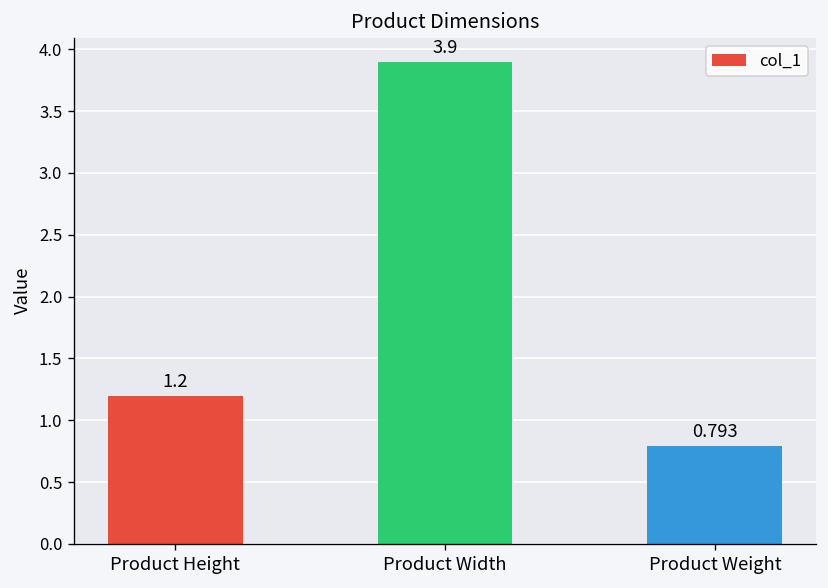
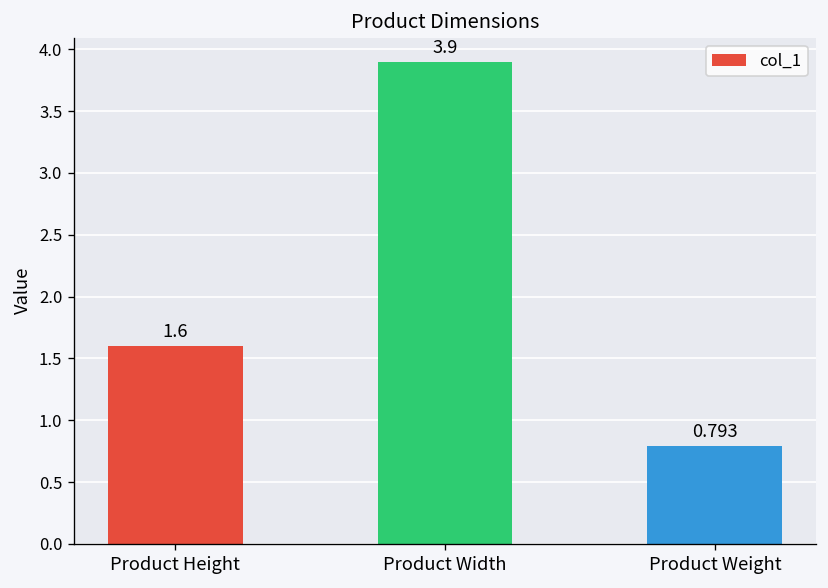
  {
-   "Product Height": 1.2,
+   "Product Height": 1.6,
    "Product Width": 3.9,
    "Product Weight": 0.793
  }
